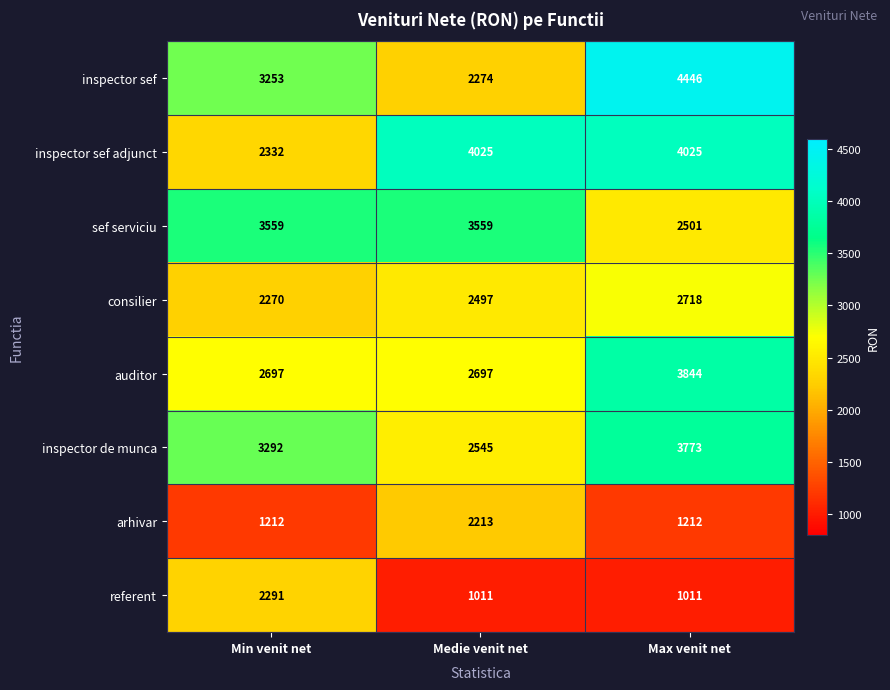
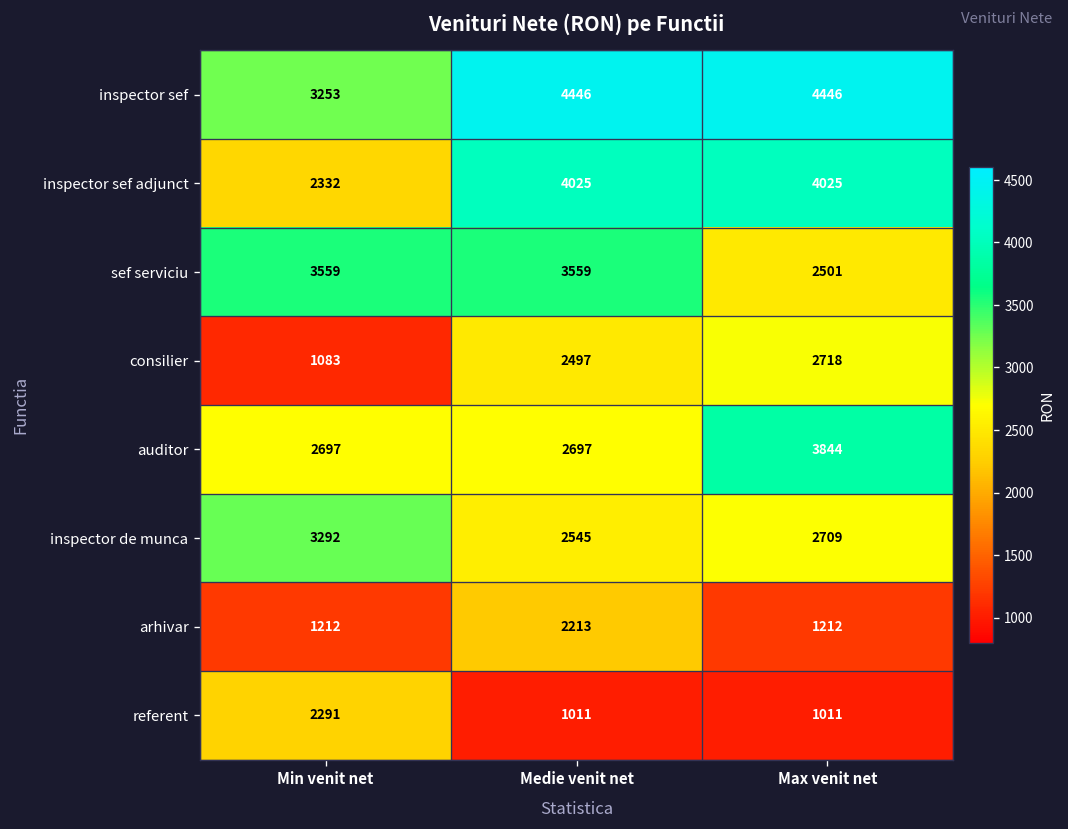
  {
    "inspector sef": {
      "Min venit net": 3253,
-     "Medie venit net": 2274,
+     "Medie venit net": 4446,
      "Max venit net": 4446
    },
    "inspector sef adjunct": {
      "Min venit net": 2332,
      "Medie venit net": 4025,
      "Max venit net": 4025
    },
    "sef serviciu": {
      "Min venit net": 3559,
      "Medie venit net": 3559,
      "Max venit net": 2501
    },
    "consilier": {
-     "Min venit net": 2270,
+     "Min venit net": 1083,
      "Medie venit net": 2497,
      "Max venit net": 2718
    },
    "auditor": {
      "Min venit net": 2697,
      "Medie venit net": 2697,
      "Max venit net": 3844
    },
    "inspector de munca": {
      "Min venit net": 3292,
      "Medie venit net": 2545,
-     "Max venit net": 3773
+     "Max venit net": 2709
    },
    "arhivar": {
      "Min venit net": 1212,
      "Medie venit net": 2213,
      "Max venit net": 1212
    },
    "referent": {
      "Min venit net": 2291,
      "Medie venit net": 1011,
      "Max venit net": 1011
    }
  }
